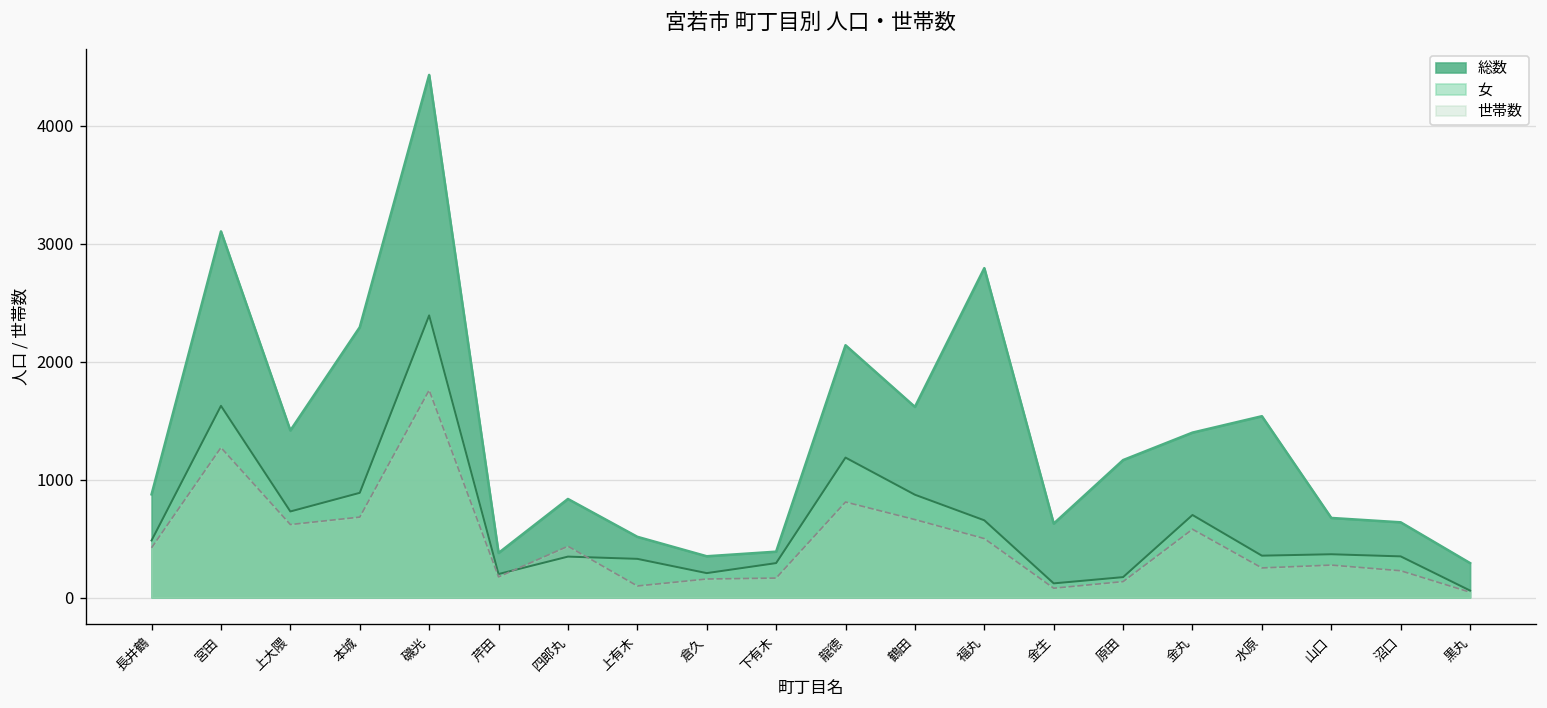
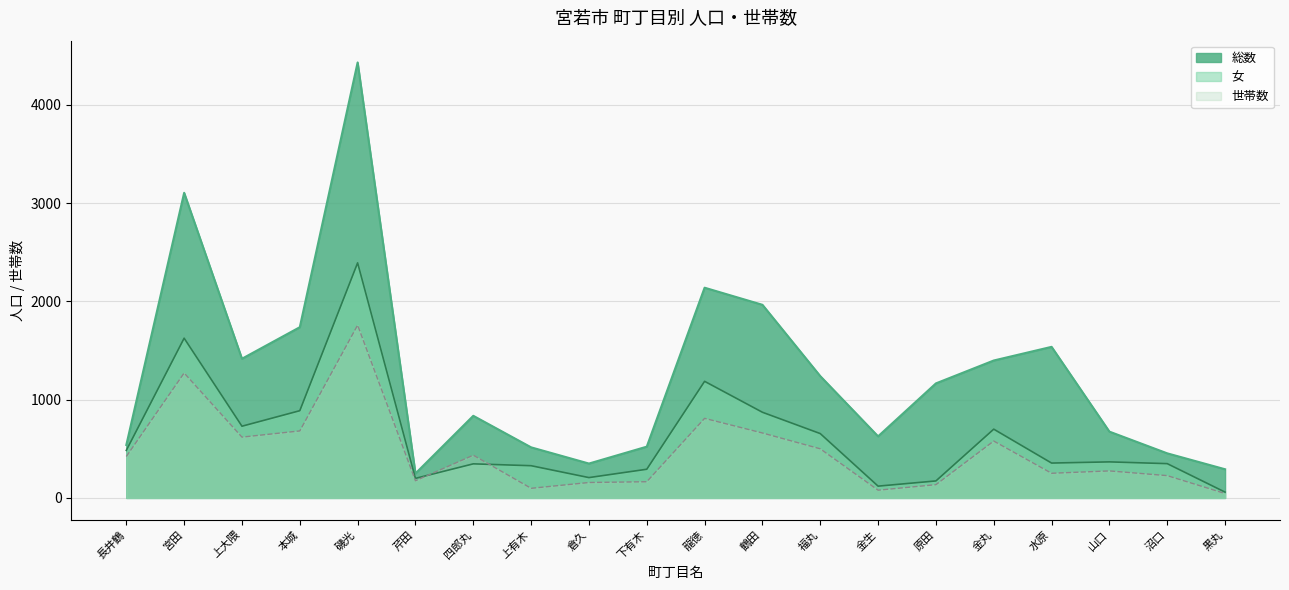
  {
    "総数": {
-     "長井鶴": 900,
+     "長井鶴": 500,
      "宮田": 3100,
      "上大隈": 1400,
-     "本城": 2300,
+     "本城": 1700,
      "磯光": 4400,
-     "芹田": 400,
+     "芹田": 200,
      "四郎丸": 800,
      "上有木": 500,
      "倉久": 400,
-     "下有木": 400,
+     "下有木": 500,
      "龍徳": 2100,
-     "鶴田": 1600,
-     "福丸": 2800,
+     "鶴田": 2000,
+     "福丸": 1200,
      "金生": 600,
      "原田": 1200,
      "金丸": 1400,
      "水原": 1500,
      "山口": 700,
-     "沼口": 600,
+     "沼口": 500,
      "黒丸": 300
    }
  }
